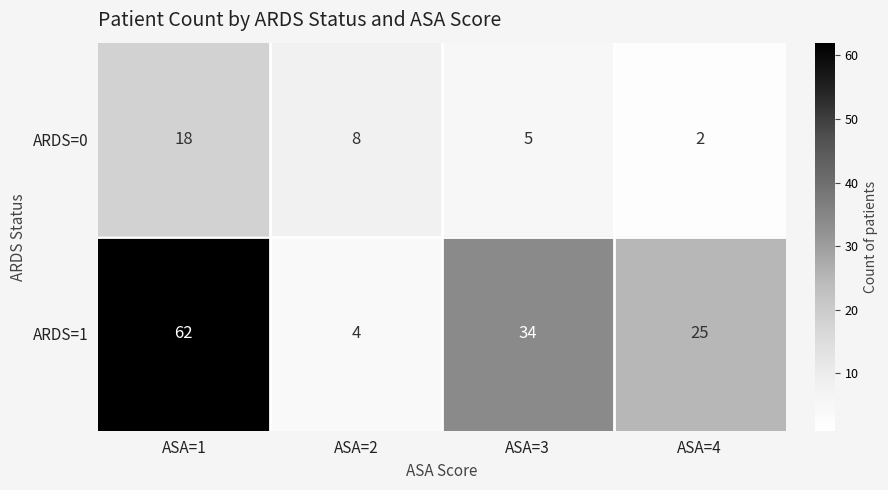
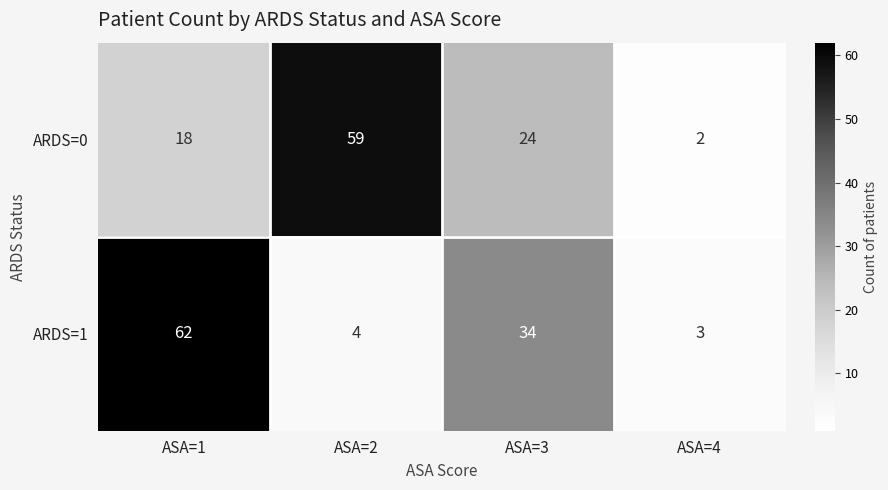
  {
    "ARDS=0": {
      "ASA=1": 18,
-     "ASA=2": 8,
-     "ASA=3": 5,
+     "ASA=2": 59,
+     "ASA=3": 24,
      "ASA=4": 2
    },
    "ARDS=1": {
      "ASA=1": 62,
      "ASA=2": 4,
      "ASA=3": 34,
-     "ASA=4": 25
+     "ASA=4": 3
    }
  }
